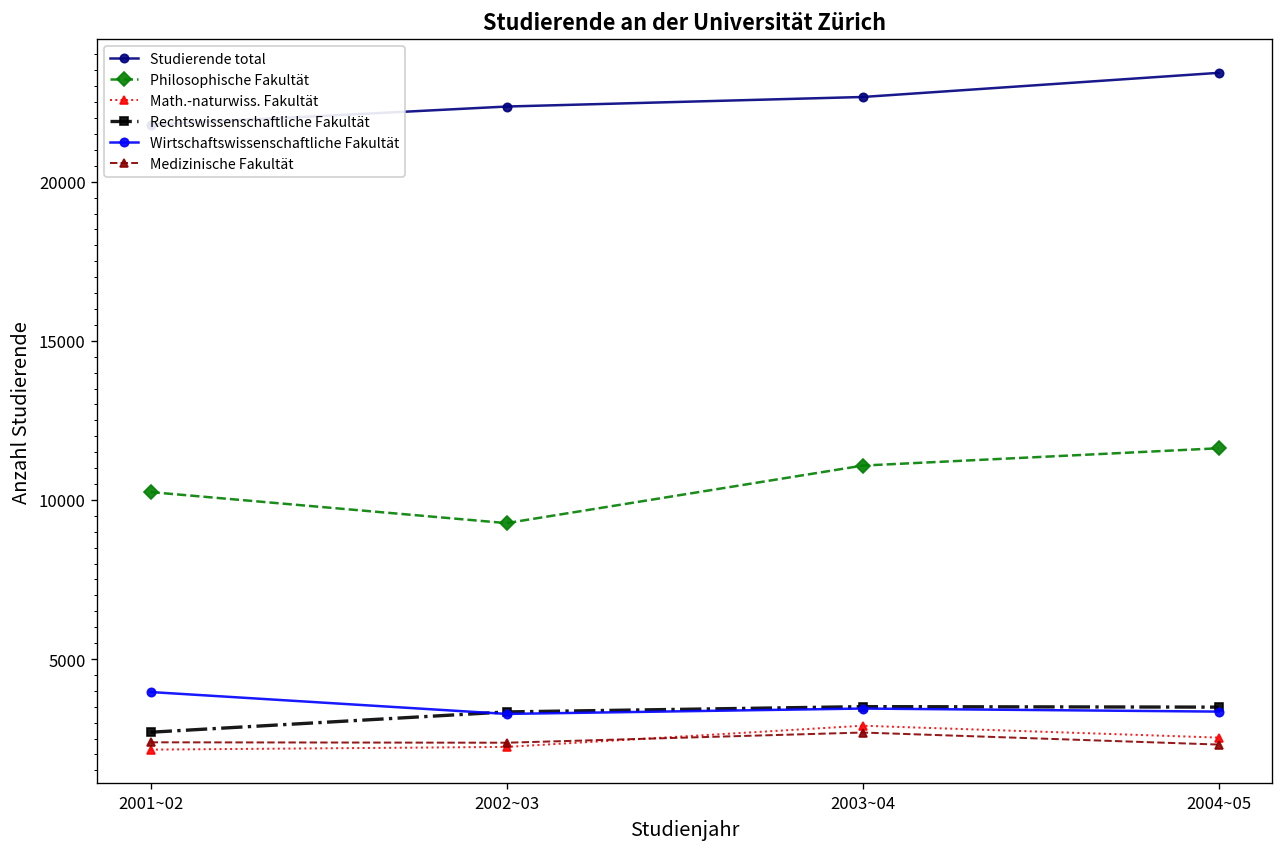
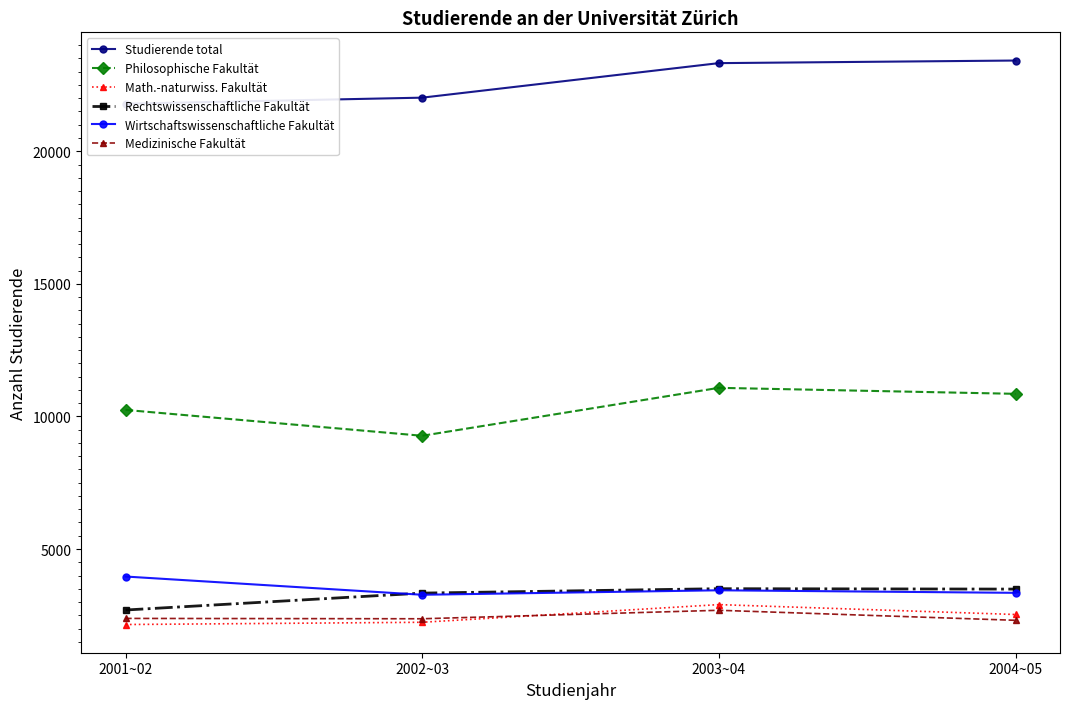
  {
    "Studierende total": {
-     "2002~03": 22400,
-     "2003~04": 22700,
+     "2002~03": 22000,
+     "2003~04": 23300,
      "2004~05": 23400
    },
    "Philosophische Fakultät": {
      "2001~02": 10200,
      "2002~03": 9300,
      "2003~04": 11100,
-     "2004~05": 11600
+     "2004~05": 10900
    },
    "Math.-naturwiss. Fakultät": {
      "2001~02": 2200,
      "2002~03": 2200,
      "2003~04": 2900,
      "2004~05": 2500
    },
    "Rechtswissenschaftliche Fakultät": {
      "2001~02": 2700,
      "2004~05": 3500
    },
    "Wirtschaftswissenschaftliche Fakultät": {
      "2001~02": 4000,
      "2004~05": 3300
    },
    "Medizinische Fakultät": {
      "2001~02": 2400,
      "2002~03": 2400,
      "2003~04": 2700,
      "2004~05": 2300
    }
  }
